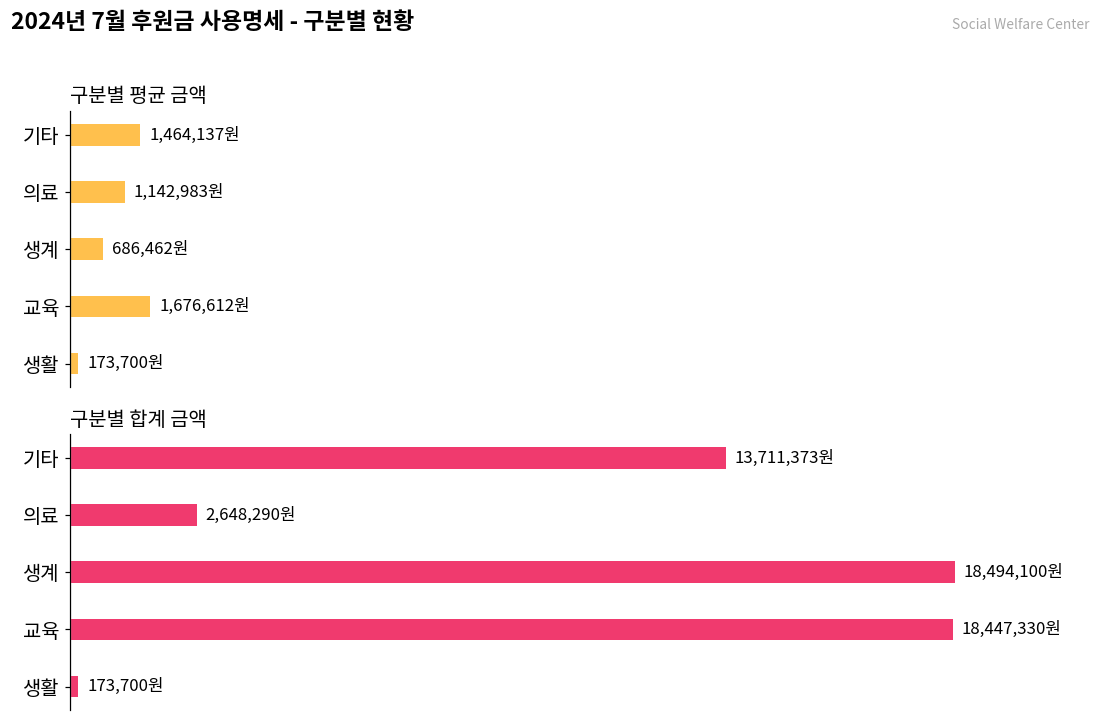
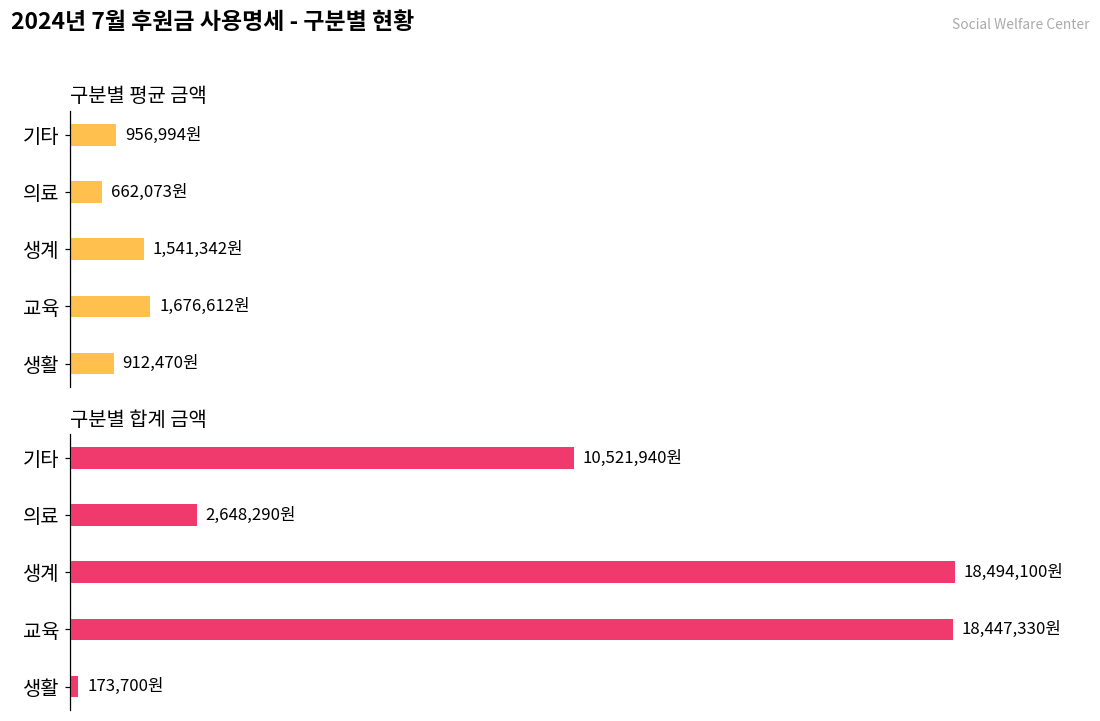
  {
    "구분별 평균 금액": {
-     "기타": "1,464,137원",
-     "의료": "1,142,983원",
-     "생계": "686,462원",
+     "기타": "956,994원",
+     "의료": "662,073원",
+     "생계": "1,541,342원",
      "교육": "1,676,612원",
-     "생활": "173,700원"
+     "생활": "912,470원"
    },
    "구분별 합계 금액": {
-     "기타": "13,711,373원",
+     "기타": "10,521,940원",
      "의료": "2,648,290원",
      "생계": "18,494,100원",
      "교육": "18,447,330원",
      "생활": "173,700원"
    }
  }
